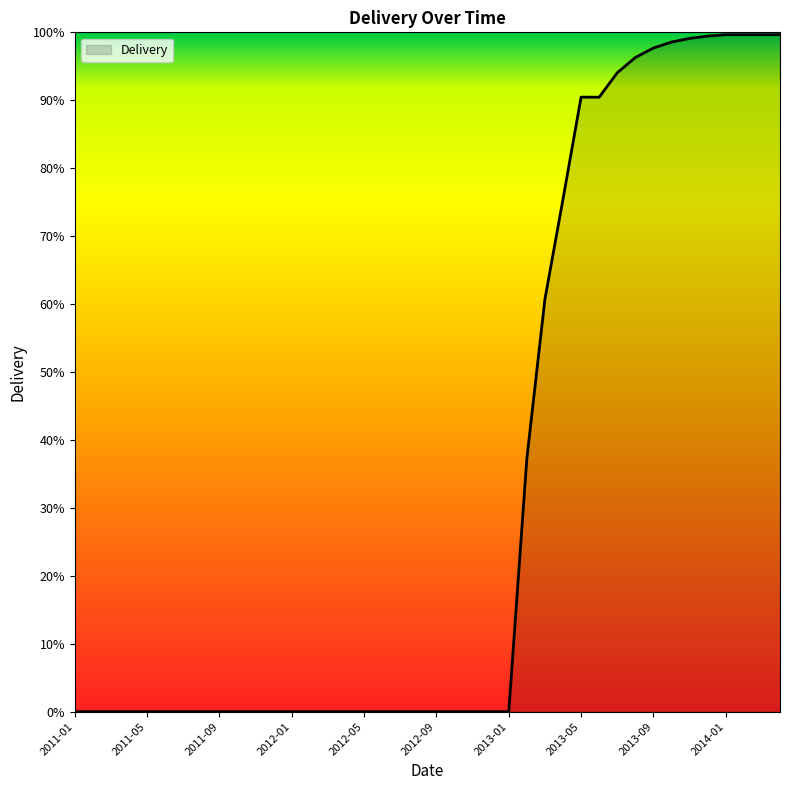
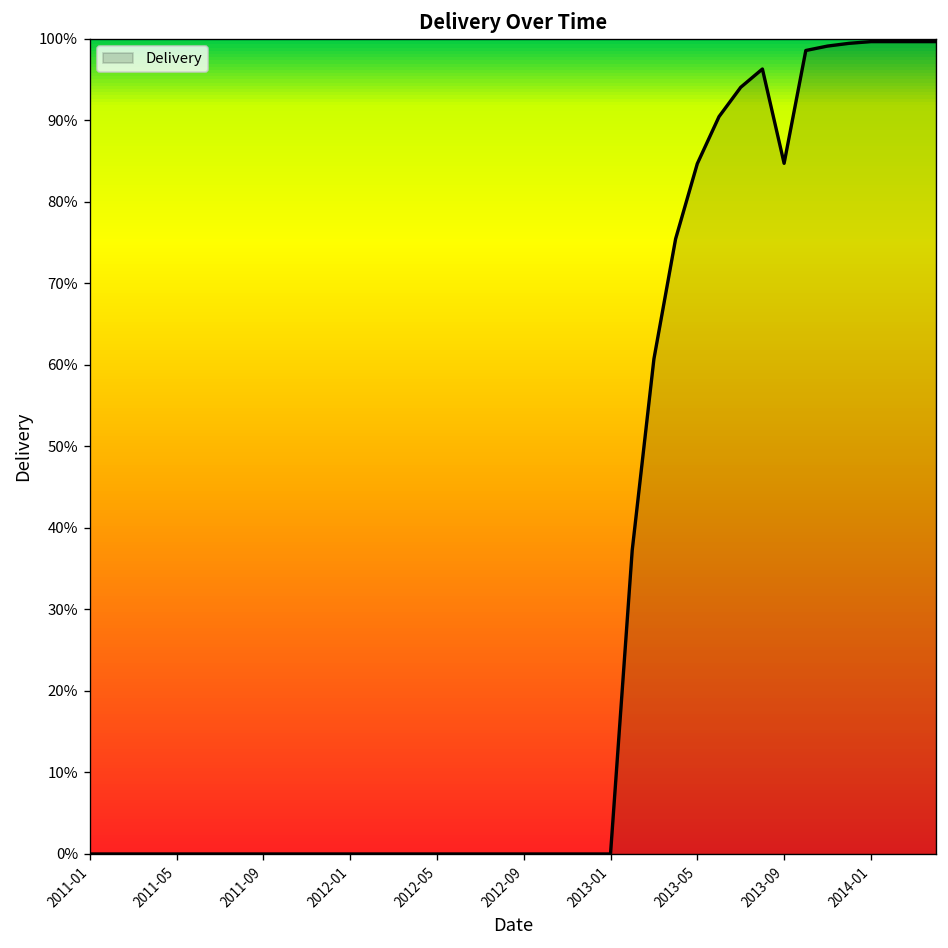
  {
    "2011-01": "0%",
    "2011-05": "0%",
    "2011-09": "0%",
    "2012-01": "0%",
    "2012-05": "0%",
    "2012-09": "0%",
    "2013-01": "0%",
-   "2013-05": "90%",
-   "2013-09": "98%",
+   "2013-05": "85%",
+   "2013-09": "85%",
    "2014-01": "100%"
  }
